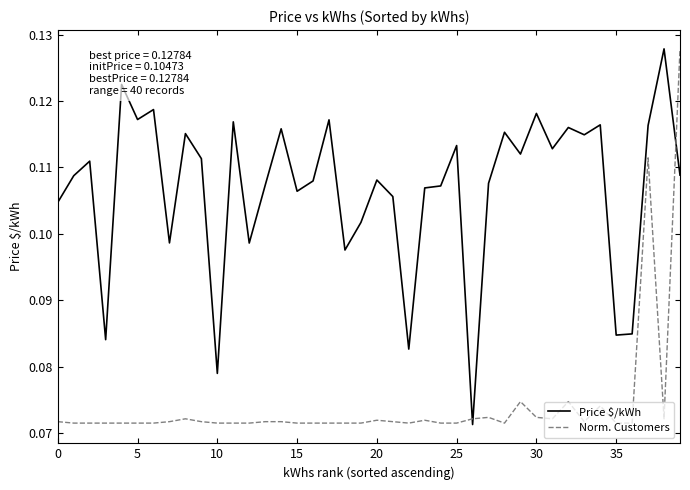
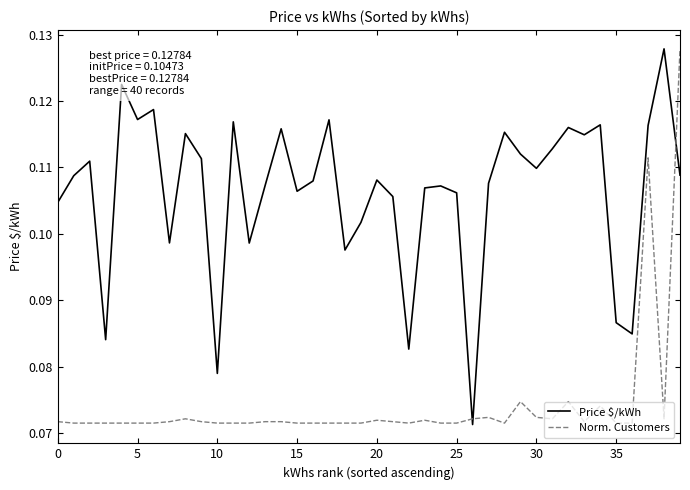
  {
    "Price $/kWh": {
      "0": 0.105,
      "5": 0.117,
      "10": 0.079,
      "15": 0.106,
      "20": 0.108,
-     "25": 0.113,
-     "30": 0.118,
-     "35": 0.085
+     "25": 0.106,
+     "30": 0.110,
+     "35": 0.087
    },
    "Norm. Customers": {
      "0": 0.072,
      "5": 0.071,
      "10": 0.071,
      "15": 0.071,
      "20": 0.072,
      "25": 0.071,
      "30": 0.072
    }
  }
